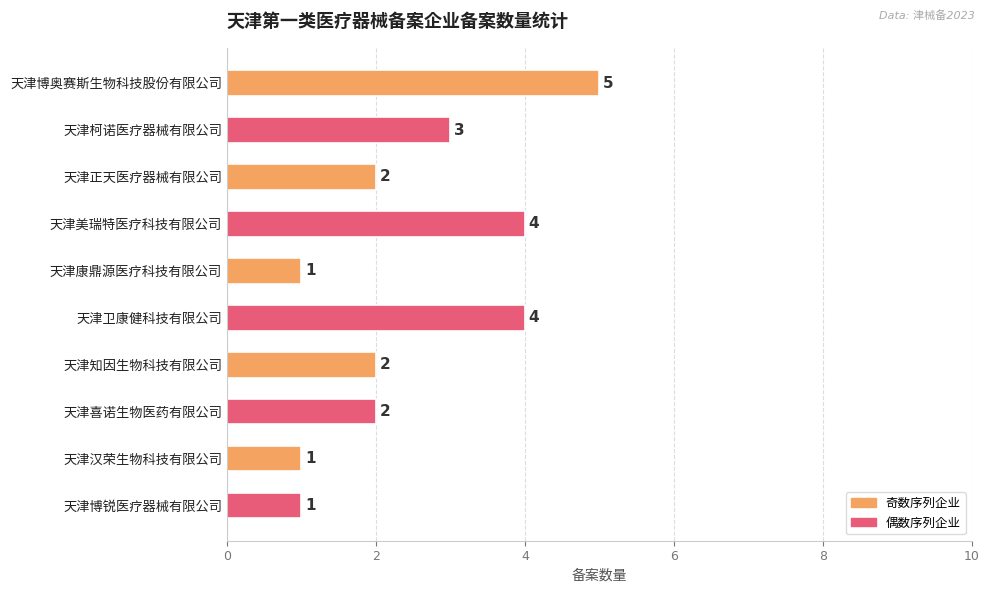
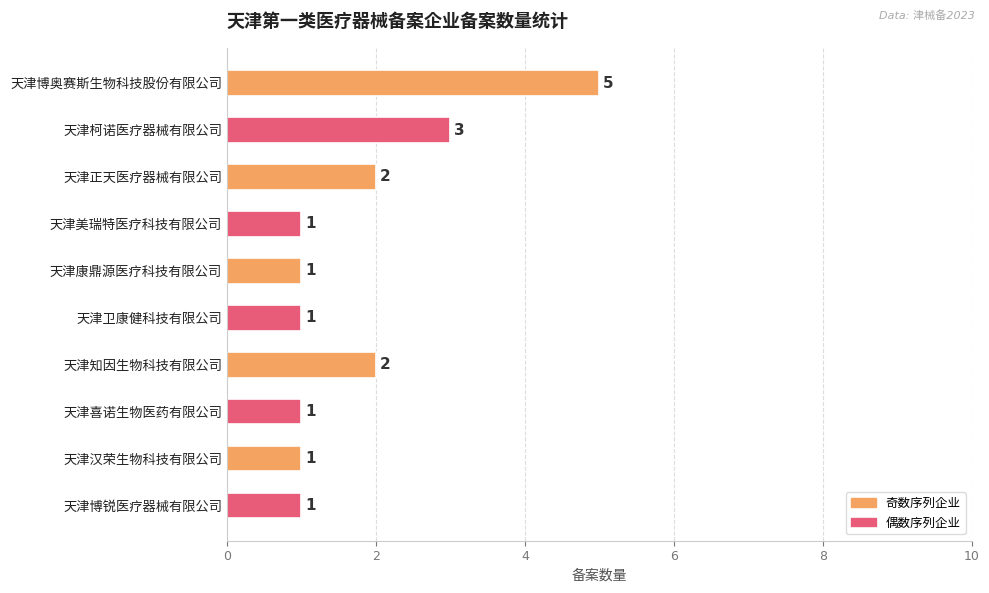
  {
    "天津博奥赛斯生物科技股份有限公司": 5,
    "天津柯诺医疗器械有限公司": 3,
    "天津正天医疗器械有限公司": 2,
-   "天津美瑞特医疗科技有限公司": 4,
+   "天津美瑞特医疗科技有限公司": 1,
    "天津康鼎源医疗科技有限公司": 1,
-   "天津卫康健科技有限公司": 4,
+   "天津卫康健科技有限公司": 1,
    "天津知因生物科技有限公司": 2,
-   "天津喜诺生物医药有限公司": 2,
+   "天津喜诺生物医药有限公司": 1,
    "天津汉荣生物科技有限公司": 1,
    "天津博锐医疗器械有限公司": 1
  }
